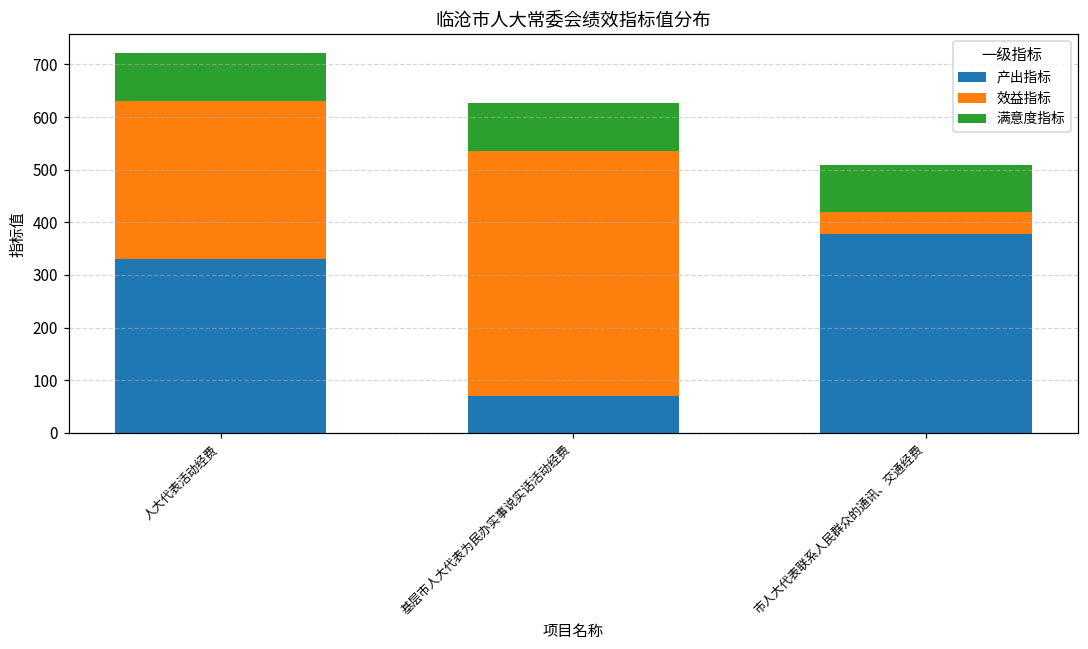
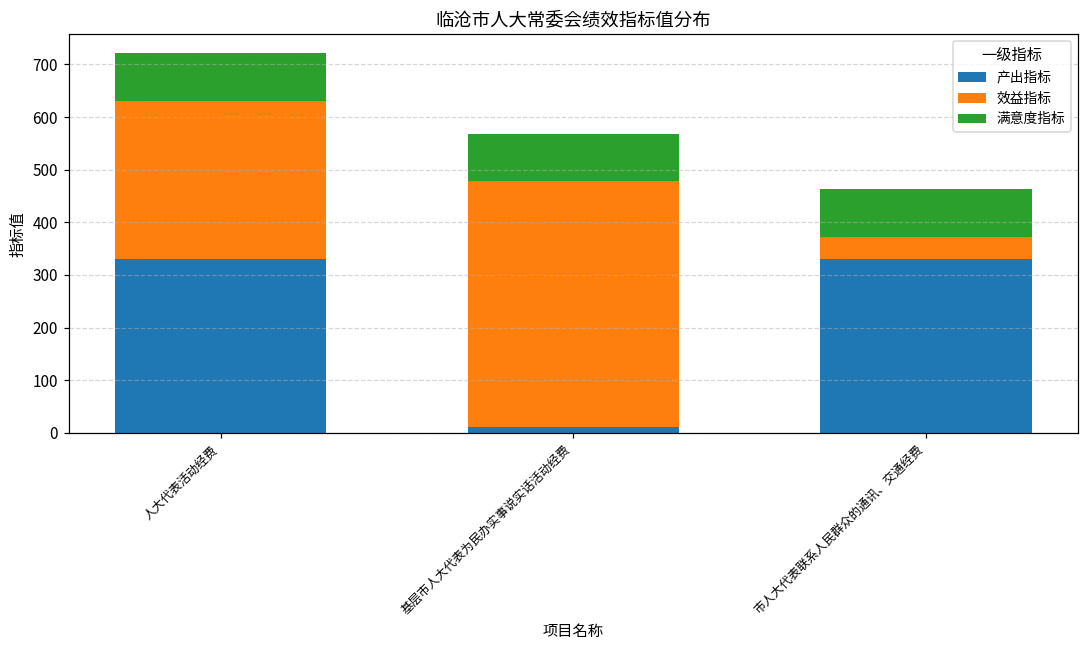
  {
    "产出指标": {
      "人大代表活动经费": 330,
-     "基层市人大代表为民办实事说实话活动经费": 70,
-     "市人大代表联系人民群众的通讯、交通经费": 380
+     "基层市人大代表为民办实事说实话活动经费": 10,
+     "市人大代表联系人民群众的通讯、交通经费": 330
    },
    "效益指标": {
      "人大代表活动经费": 300,
      "基层市人大代表为民办实事说实话活动经费": 470,
      "市人大代表联系人民群众的通讯、交通经费": 40
    },
    "满意度指标": {
      "人大代表活动经费": 90,
      "基层市人大代表为民办实事说实话活动经费": 90,
      "市人大代表联系人民群众的通讯、交通经费": 90
    }
  }
